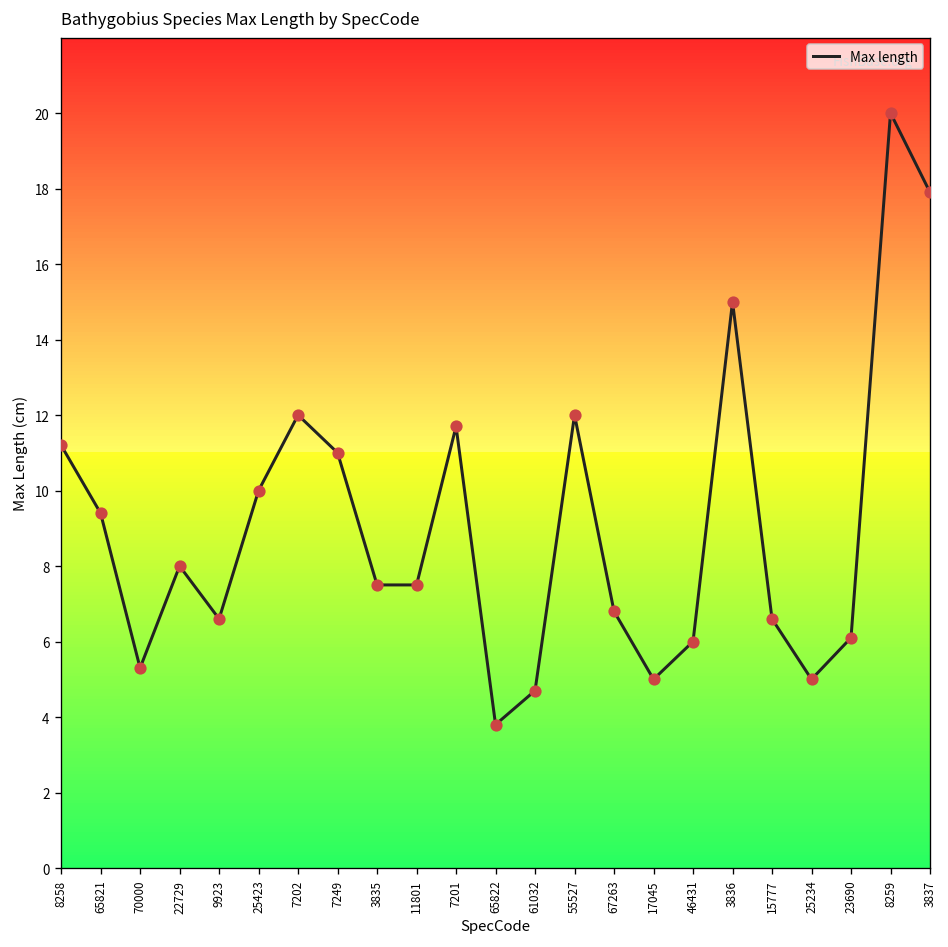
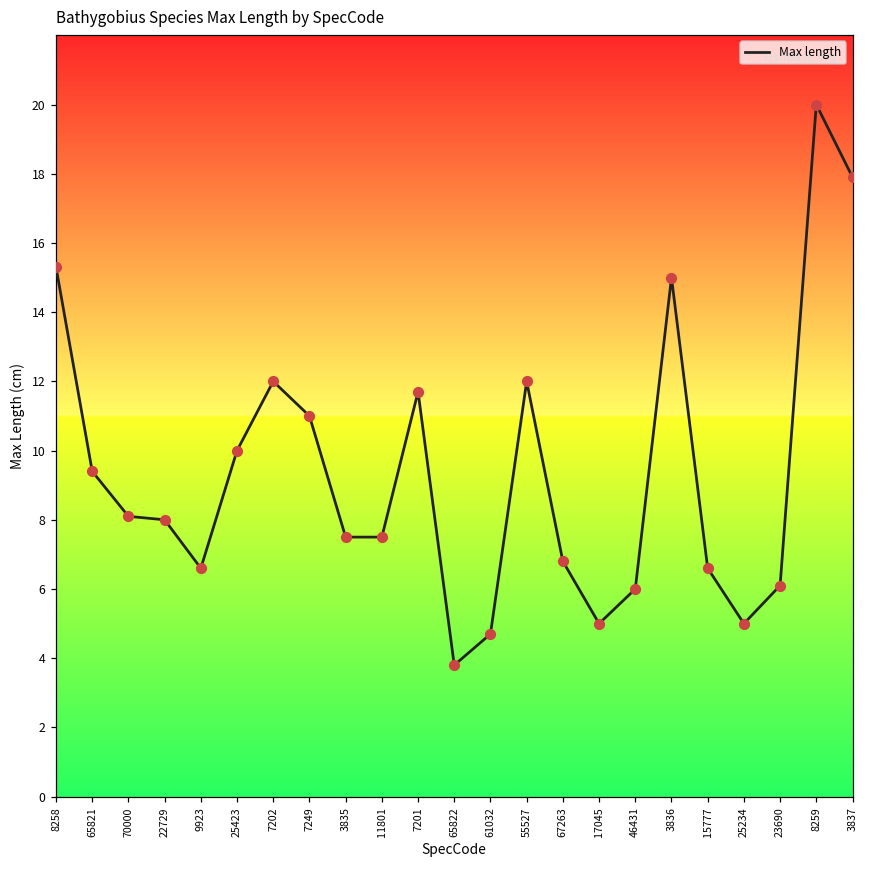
  {
-   "8258": 11.2,
+   "8258": 15.3,
    "65821": 9.4,
-   "70000": 5.3,
+   "70000": 8.1,
    "22729": 8.0,
    "9923": 6.6,
    "25423": 10.0,
    "7202": 12.0,
    "7249": 11.0,
    "3835": 7.5,
    "11801": 7.5,
    "7201": 11.7,
    "65822": 3.8,
    "61032": 4.7,
    "55527": 12.0,
    "67263": 6.8,
    "17045": 5.0,
    "46431": 6.0,
    "3836": 15.0,
    "15777": 6.6,
    "25234": 5.0,
    "23690": 6.1,
    "8259": 20.0,
    "3837": 17.9
  }
